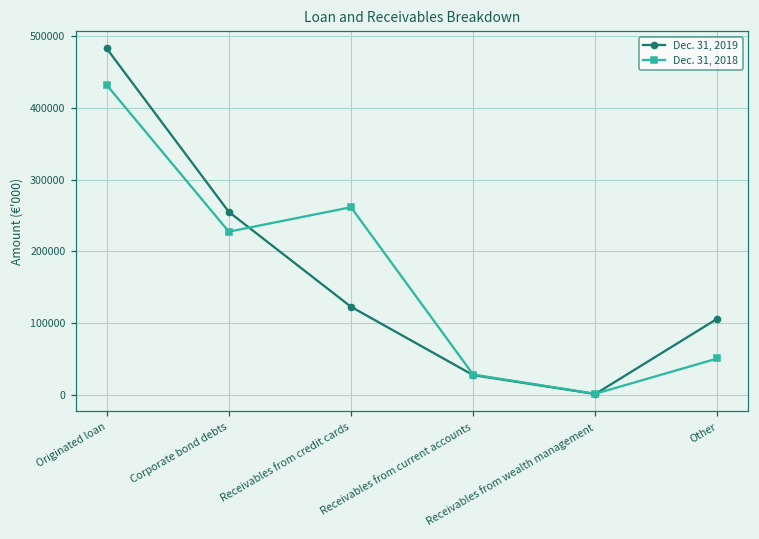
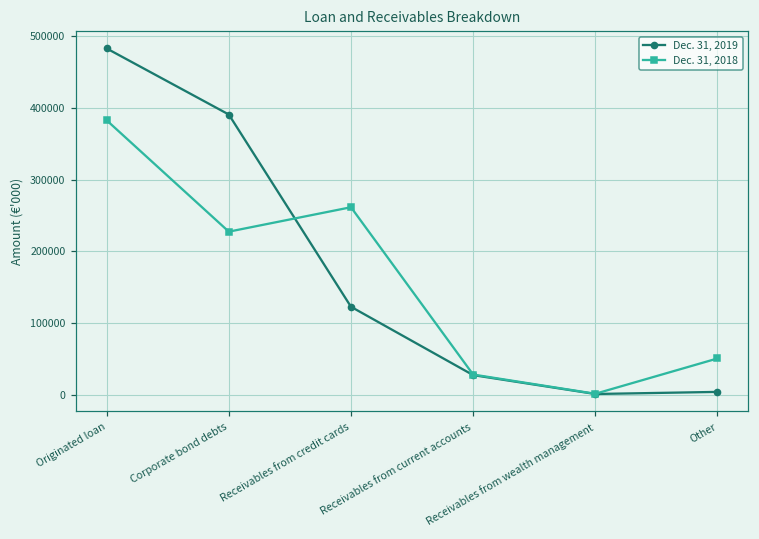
  {
    "Dec. 31, 2019": {
      "Originated loan": 480000,
-     "Corporate bond debts": 250000,
+     "Corporate bond debts": 390000,
      "Receivables from credit cards": 120000,
-     "Other": 110000
+     "Other": 0
    },
    "Dec. 31, 2018": {
-     "Originated loan": 430000,
+     "Originated loan": 380000,
      "Corporate bond debts": 230000,
      "Receivables from credit cards": 260000,
      "Other": 50000
    }
  }
